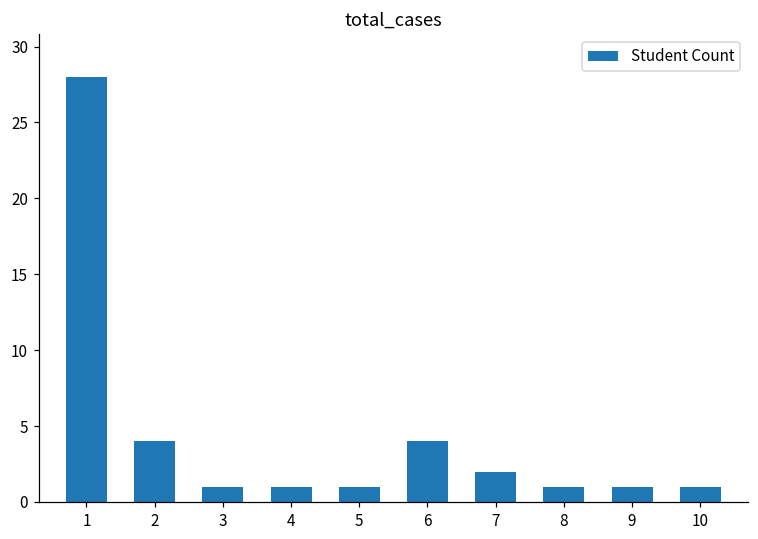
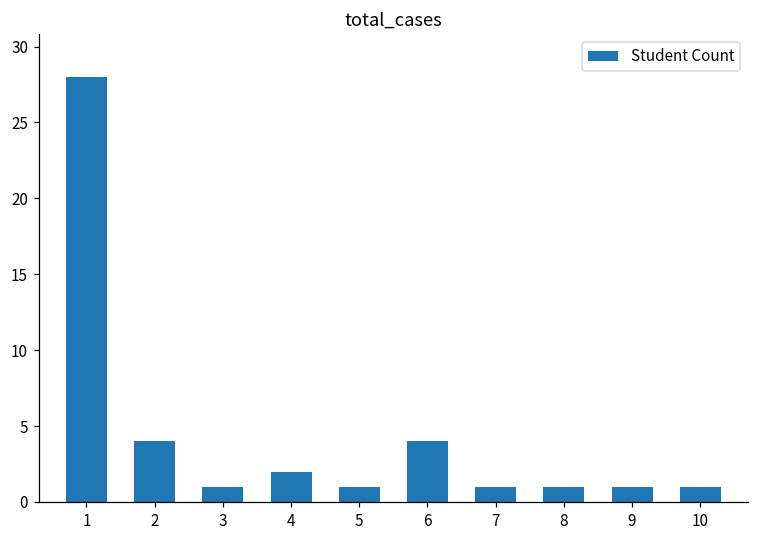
  {
    "1": 28,
    "2": 4,
    "3": 1,
-   "4": 1,
+   "4": 2,
    "5": 1,
    "6": 4,
-   "7": 2,
+   "7": 1,
    "8": 1,
    "9": 1,
    "10": 1
  }
